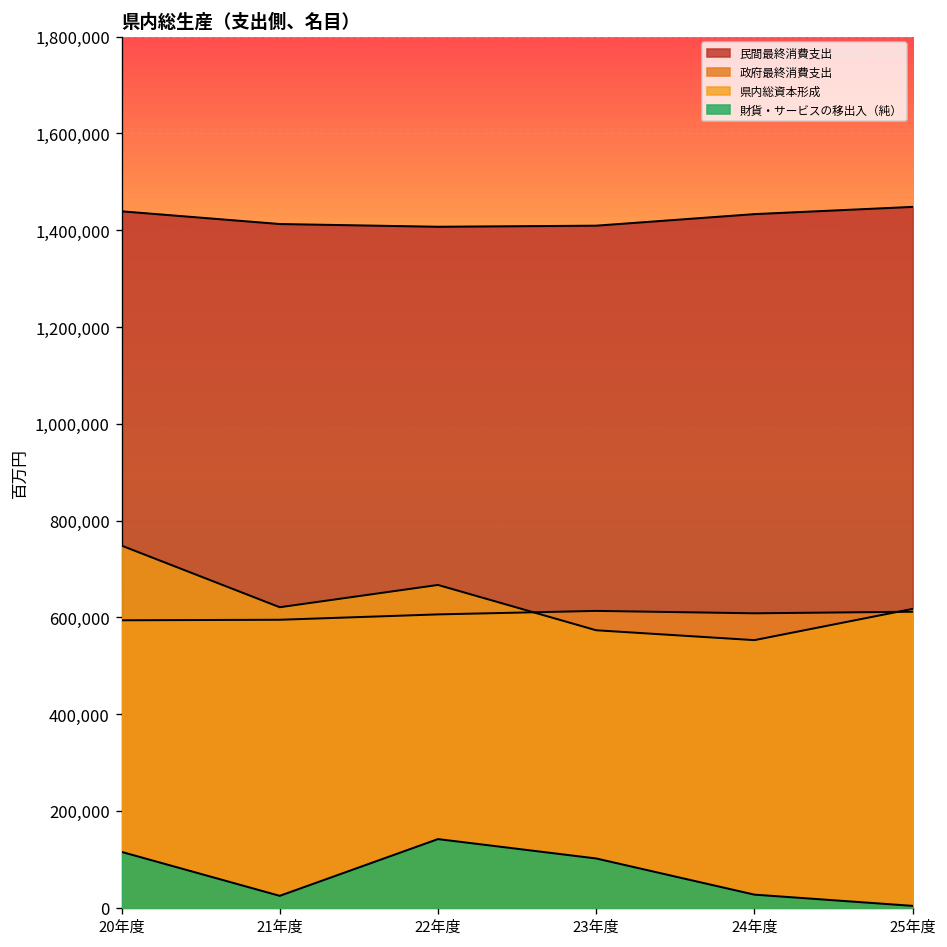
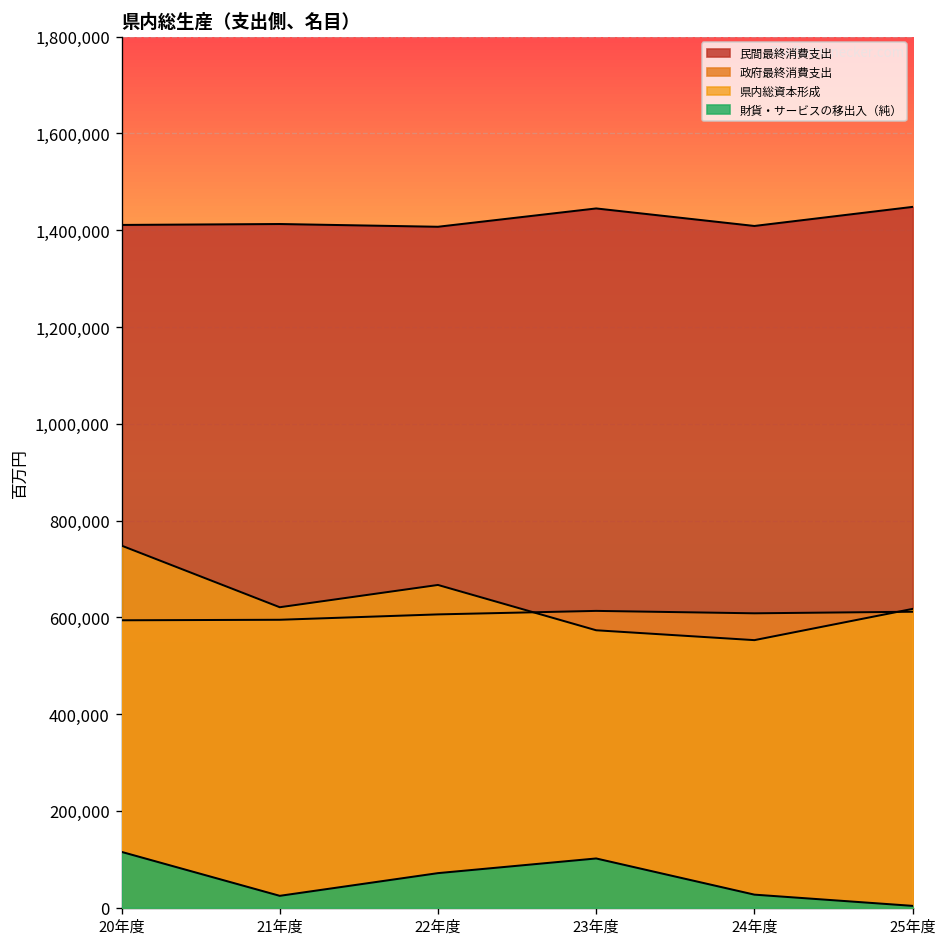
  {
    "民間最終消費支出": {
-     "20年度": "1,440,000",
+     "20年度": "1,410,000",
      "21年度": "1,410,000",
      "22年度": "1,410,000",
-     "23年度": "1,410,000",
-     "24年度": "1,430,000",
+     "23年度": "1,440,000",
+     "24年度": "1,410,000",
      "25年度": "1,450,000"
    },
    "財貨・サービスの移出入（純）": {
      "20年度": "120,000",
      "21年度": "20,000",
-     "22年度": "140,000",
+     "22年度": "70,000",
      "23年度": "100,000",
      "24年度": "30,000",
      "25年度": "0"
    }
  }
